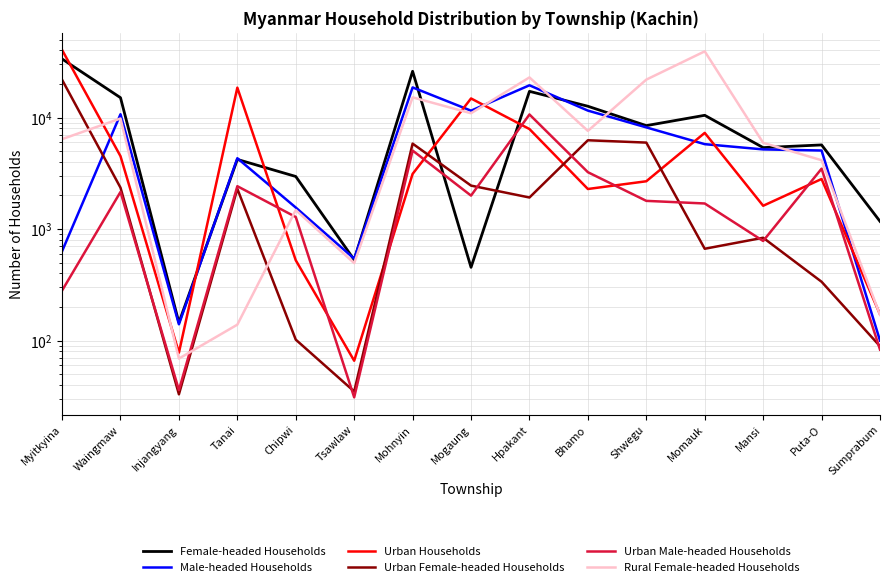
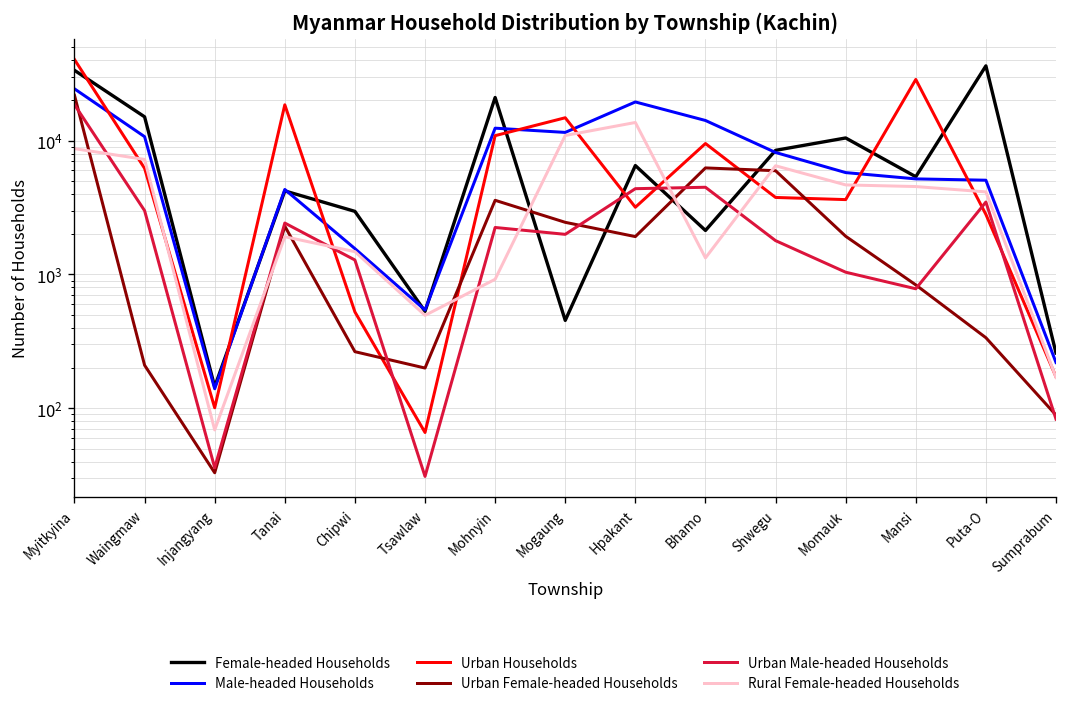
  {
    "Female-headed Households": {
      "Myitkyina": 34000,
      "Waingmaw": 15000,
      "Chipwi": 3000,
-     "Mohnyin": 26000,
+     "Mohnyin": 21000,
      "Mogaung": 450,
-     "Hpakant": 17000,
-     "Bhamo": 13000,
+     "Hpakant": 7000,
+     "Bhamo": 2100,
      "Momauk": 10000,
-     "Puta-O": 6000,
-     "Sumprabum": 1200
+     "Puta-O": 36000,
+     "Sumprabum": 260
    },
    "Male-headed Households": {
-     "Myitkyina": 600,
+     "Myitkyina": 24000,
      "Waingmaw": 11000,
-     "Mohnyin": 19000,
+     "Mohnyin": 12000,
      "Hpakant": 19000,
-     "Bhamo": 12000,
+     "Bhamo": 14000,
      "Momauk": 6000,
      "Puta-O": 5000,
-     "Sumprabum": 100
+     "Sumprabum": 220
    },
    "Urban Households": {
      "Myitkyina": 40000,
-     "Waingmaw": 4500,
-     "Injangyang": 80,
+     "Waingmaw": 6000,
+     "Injangyang": 100,
      "Tanai": 19000,
      "Chipwi": 500,
      "Tsawlaw": 70,
-     "Mohnyin": 3100,
+     "Mohnyin": 11000,
      "Mogaung": 15000,
-     "Hpakant": 8000,
-     "Bhamo": 2300,
-     "Shwegu": 2700,
-     "Momauk": 7000,
-     "Mansi": 1600,
+     "Hpakant": 3200,
+     "Bhamo": 10000,
+     "Shwegu": 3800,
+     "Momauk": 3600,
+     "Mansi": 29000,
      "Puta-O": 2800
    },
    "Urban Female-headed Households": {
      "Myitkyina": 22000,
-     "Waingmaw": 2400,
+     "Waingmaw": 210,
      "Injangyang": 33,
      "Tanai": 2300,
-     "Chipwi": 100,
-     "Tsawlaw": 35,
-     "Mohnyin": 6000,
+     "Chipwi": 270,
+     "Tsawlaw": 200,
+     "Mohnyin": 3600,
      "Mogaung": 2500,
      "Hpakant": 1900,
      "Bhamo": 6000,
      "Shwegu": 6000,
-     "Momauk": 700,
+     "Momauk": 1900,
      "Mansi": 800,
      "Puta-O": 340,
      "Sumprabum": 90
    },
    "Urban Male-headed Households": {
-     "Myitkyina": 280,
-     "Waingmaw": 2200,
+     "Myitkyina": 19000,
+     "Waingmaw": 3000,
      "Injangyang": 36,
      "Tanai": 2400,
      "Chipwi": 1300,
      "Tsawlaw": 31,
-     "Mohnyin": 5000,
+     "Mohnyin": 2200,
      "Mogaung": 2000,
-     "Hpakant": 11000,
-     "Bhamo": 3200,
+     "Hpakant": 4400,
+     "Bhamo": 4500,
      "Shwegu": 1800,
-     "Momauk": 1700,
+     "Momauk": 1000,
      "Mansi": 800,
      "Puta-O": 3500,
      "Sumprabum": 80
    },
    "Rural Female-headed Households": {
-     "Myitkyina": 6000,
-     "Waingmaw": 10000,
+     "Myitkyina": 9000,
+     "Waingmaw": 7000,
      "Injangyang": 70,
-     "Tanai": 140,
+     "Tanai": 1900,
      "Tsawlaw": 500,
-     "Mohnyin": 15000,
-     "Hpakant": 23000,
-     "Bhamo": 8000,
-     "Shwegu": 22000,
-     "Momauk": 39000,
-     "Mansi": 6000,
+     "Mohnyin": 900,
+     "Hpakant": 14000,
+     "Bhamo": 1300,
+     "Shwegu": 6000,
+     "Momauk": 4700,
+     "Mansi": 4500,
      "Puta-O": 4100
    }
  }
